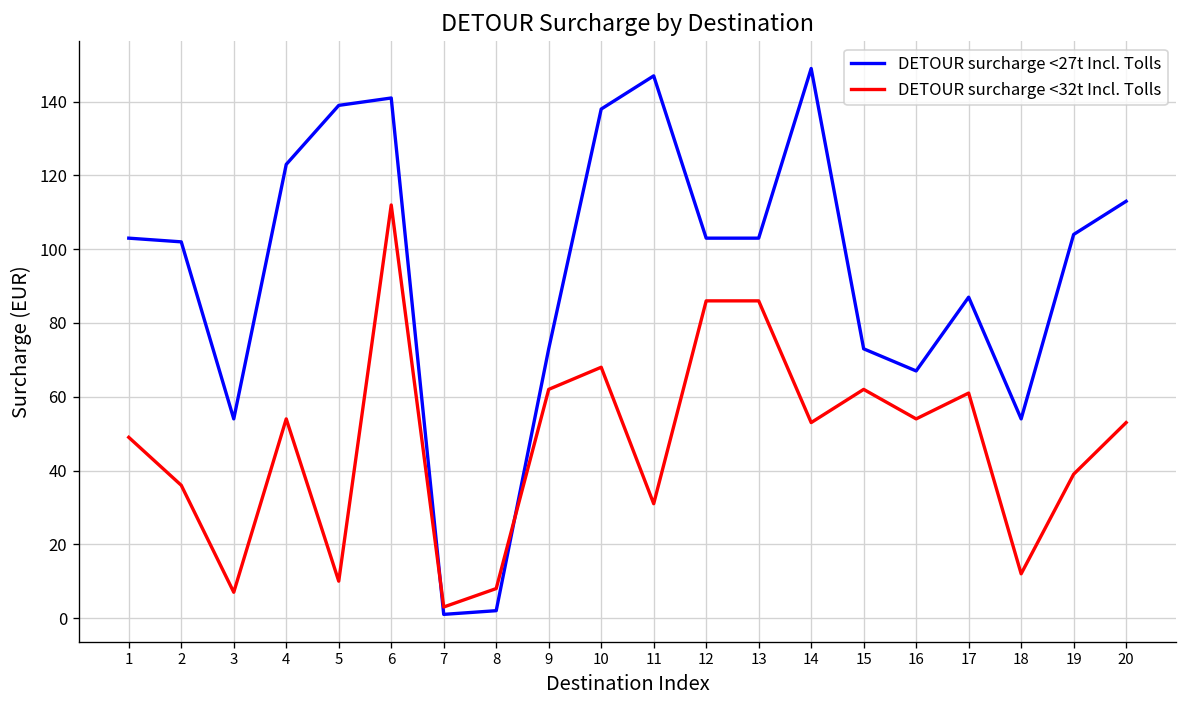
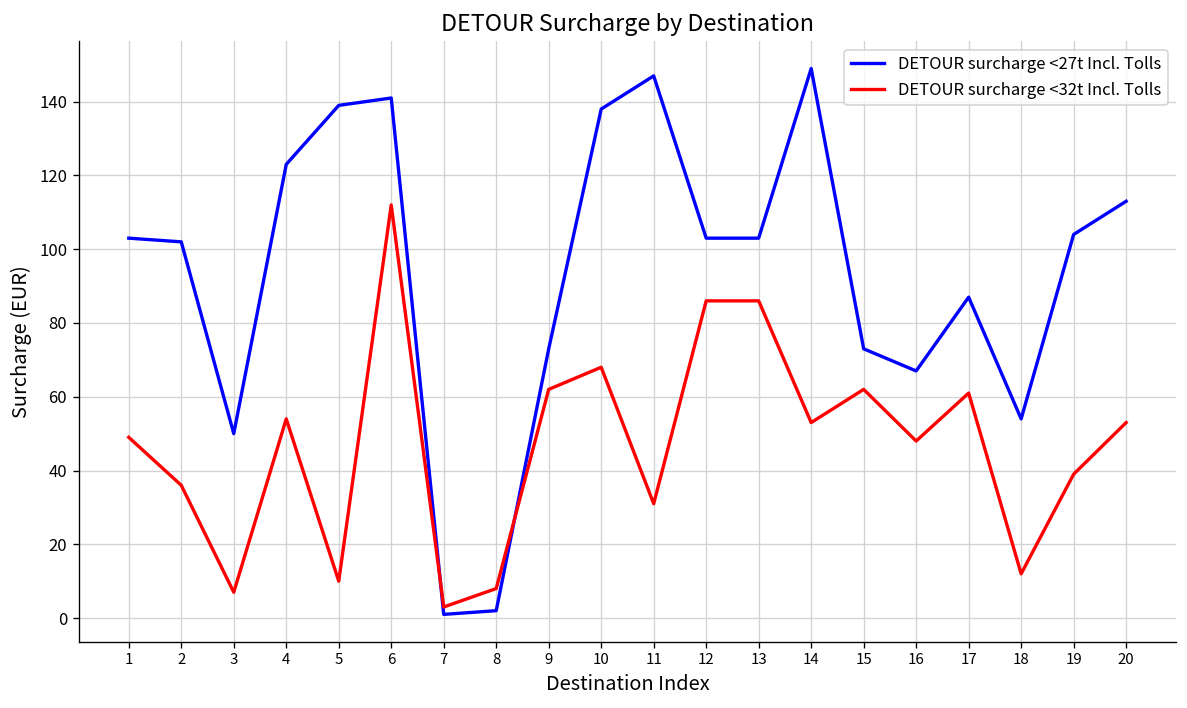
  {
    "DETOUR surcharge <27t Incl. Tolls": {
      "1": 103,
      "2": 102,
-     "3": 54,
+     "3": 50,
      "4": 123,
      "5": 139,
      "6": 141,
      "7": 1,
      "8": 2,
      "9": 73,
      "10": 138,
      "11": 147,
      "12": 103,
      "13": 103,
      "14": 149,
      "15": 73,
      "16": 67,
      "17": 87,
      "18": 54,
      "19": 104,
      "20": 113
    },
    "DETOUR surcharge <32t Incl. Tolls": {
      "1": 49,
      "2": 36,
      "3": 7,
      "4": 54,
      "5": 10,
      "6": 112,
      "7": 3,
      "8": 8,
      "9": 62,
      "10": 68,
      "11": 31,
      "12": 86,
      "13": 86,
      "14": 53,
      "15": 62,
-     "16": 54,
+     "16": 48,
      "17": 61,
      "18": 12,
      "19": 39,
      "20": 53
    }
  }
